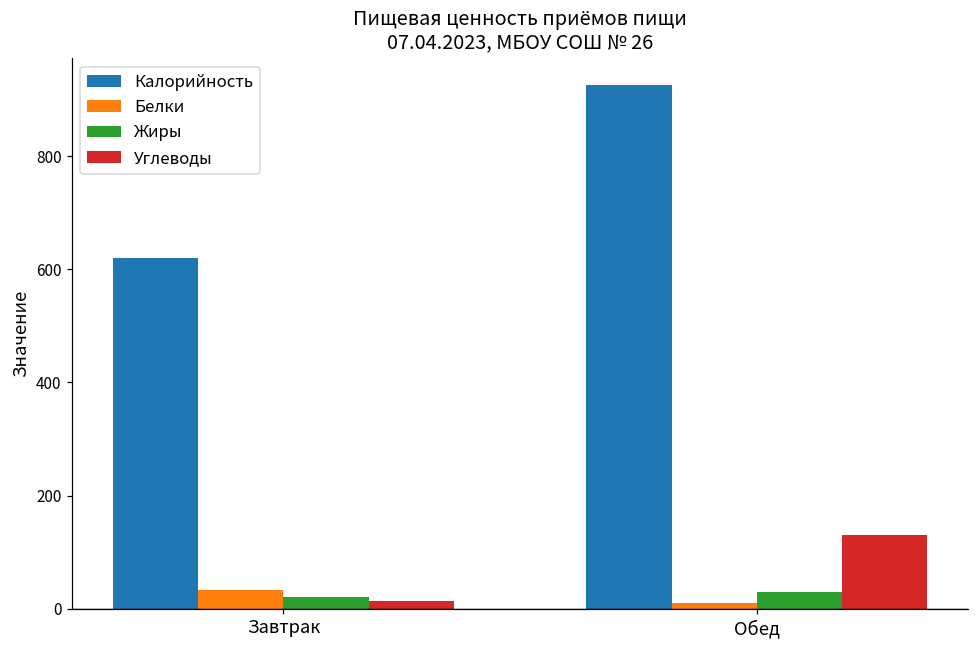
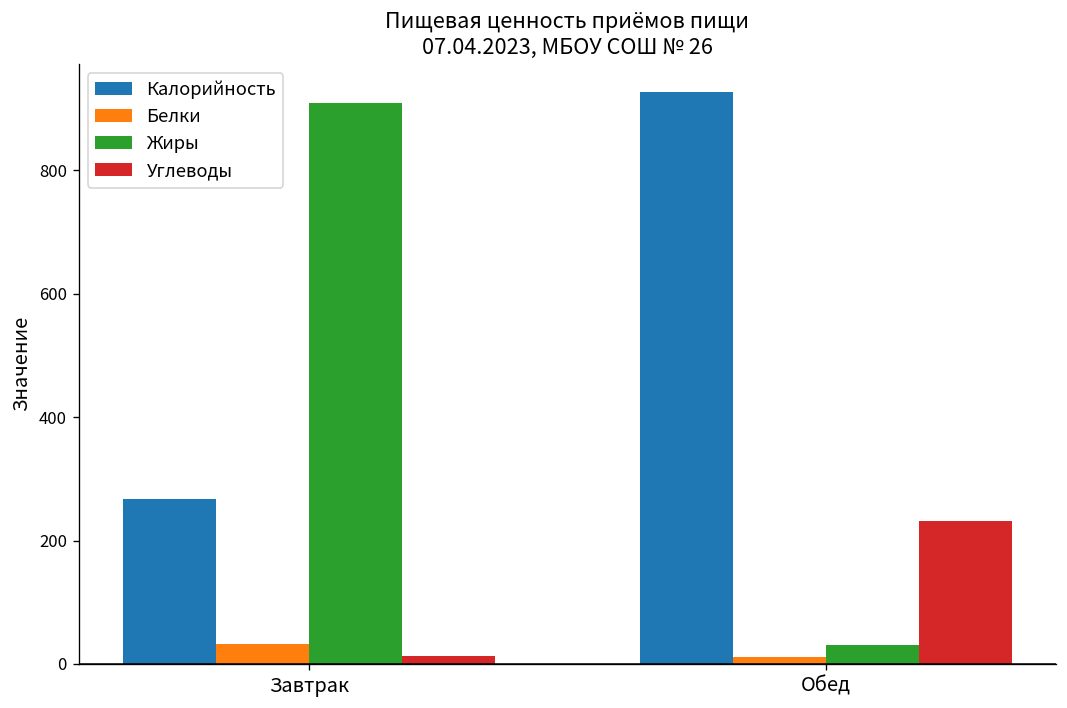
  {
    "Калорийность": {
-     "Завтрак": 620,
+     "Завтрак": 270,
      "Обед": 930
    },
    "Белки": {
      "Завтрак": 30,
      "Обед": 10
    },
    "Жиры": {
-     "Завтрак": 20,
+     "Завтрак": 910,
      "Обед": 30
    },
    "Углеводы": {
      "Завтрак": 10,
-     "Обед": 130
+     "Обед": 230
    }
  }
